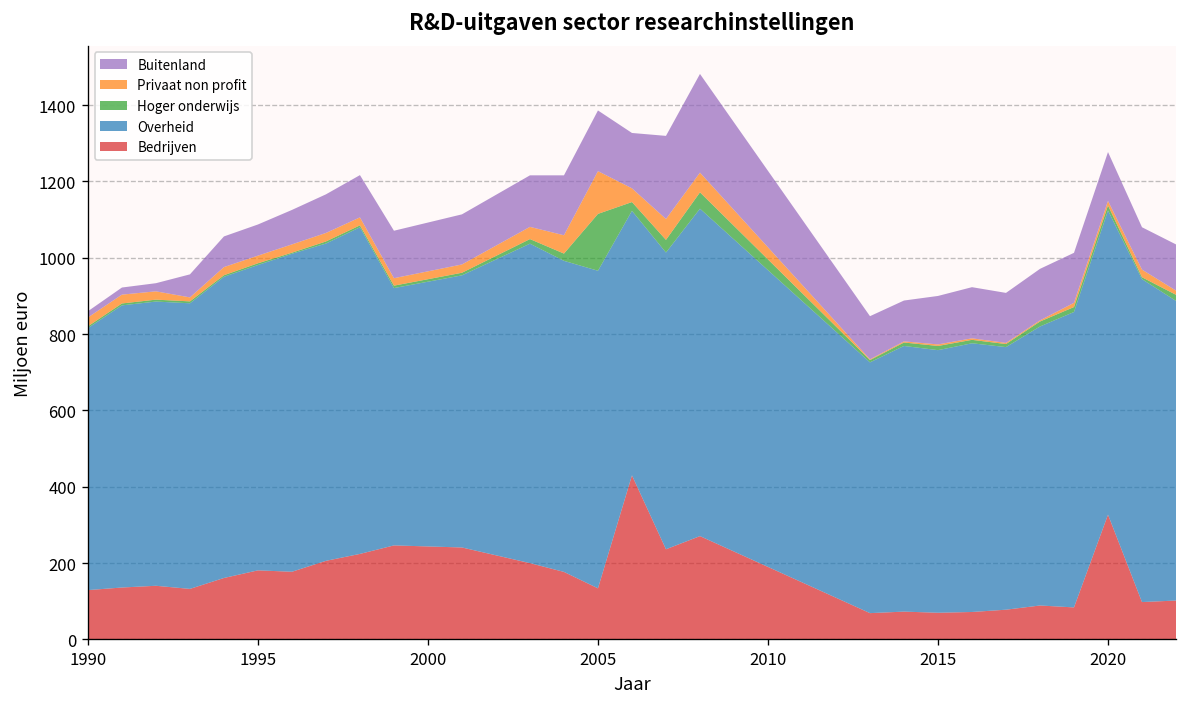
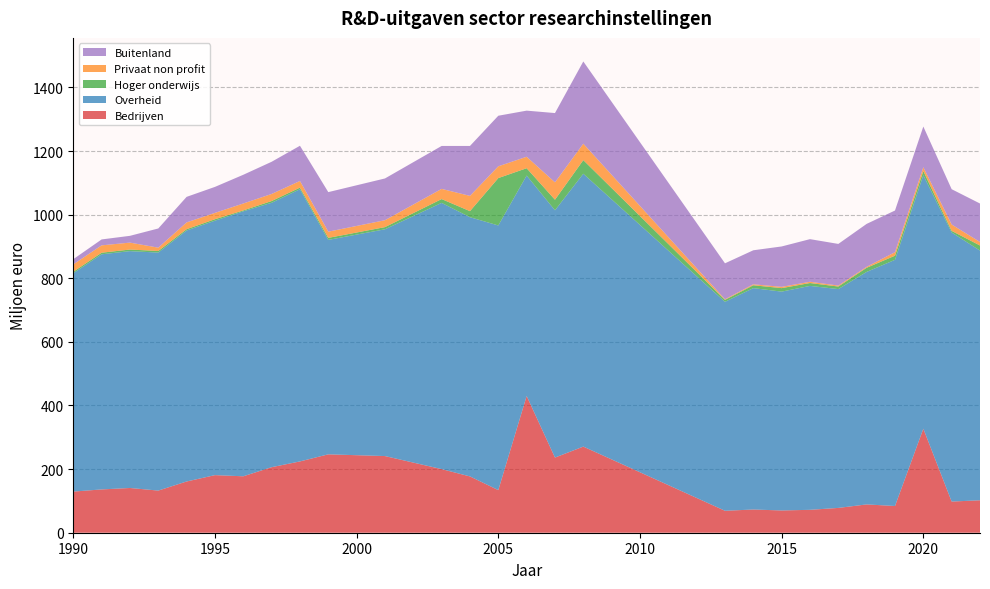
  {
    "Bedrijven": {
      "1990": 130,
      "1995": 180,
      "2005": 130,
      "2015": 70,
      "2020": 330
    },
    "Overheid": {
      "2005": 830,
      "2015": 690,
      "2020": 800
    },
    "Hoger onderwijs": {
      "2005": 150,
      "2020": 10
    },
    "Privaat non profit": {
      "1990": 20,
      "1995": 20,
-     "2005": 110,
+     "2005": 40,
      "2020": 10
    },
    "Buitenland": {
      "1990": 20,
      "1995": 80,
      "2005": 160,
      "2015": 130,
      "2020": 130
    }
  }
